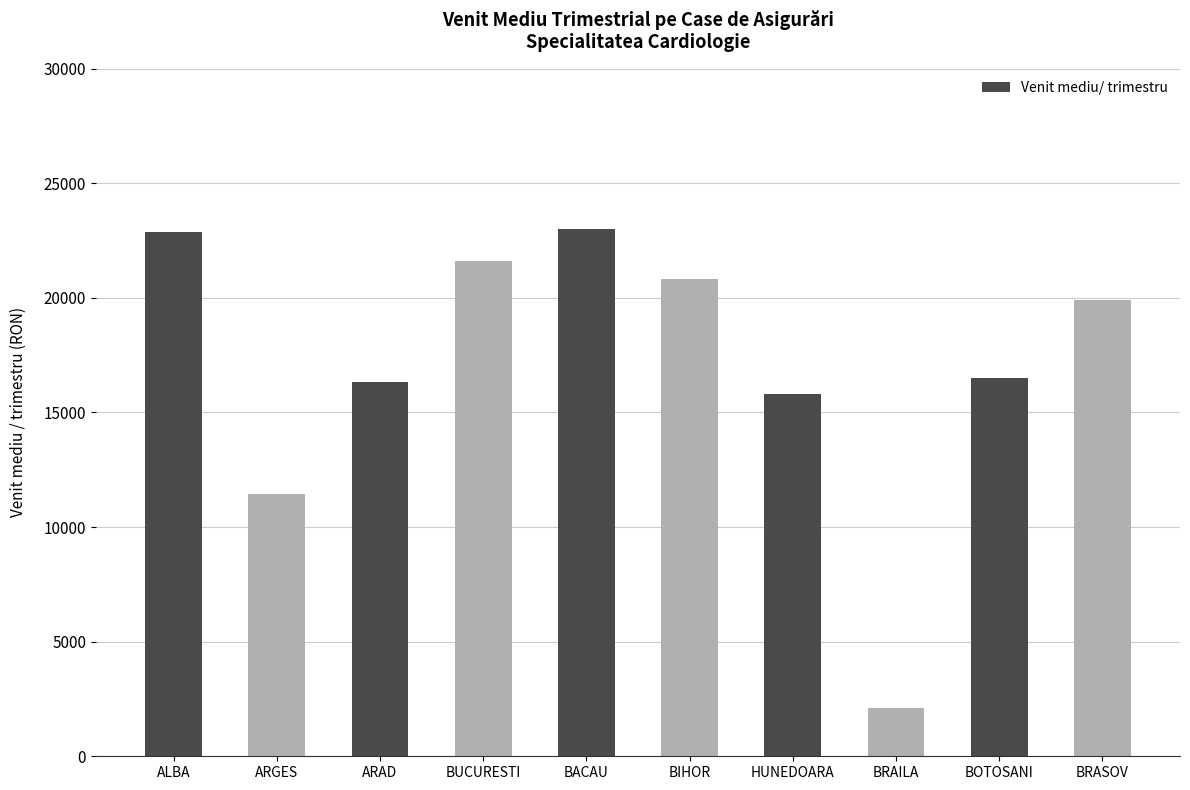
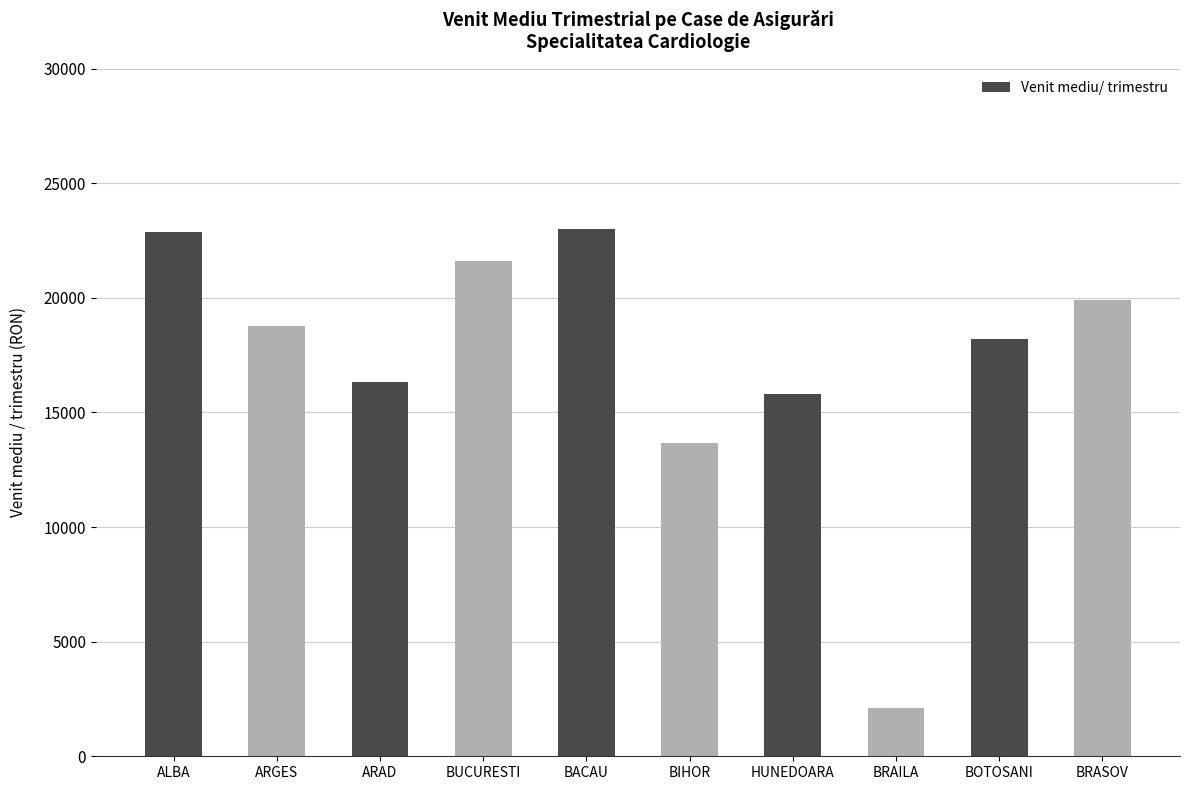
  {
    "ALBA": 22900,
-   "ARGES": 11500,
+   "ARGES": 18800,
    "ARAD": 16300,
    "BUCURESTI": 21600,
    "BACAU": 23000,
-   "BIHOR": 20800,
+   "BIHOR": 13700,
    "HUNEDOARA": 15800,
    "BRAILA": 2100,
-   "BOTOSANI": 16500,
+   "BOTOSANI": 18200,
    "BRASOV": 19900
  }
